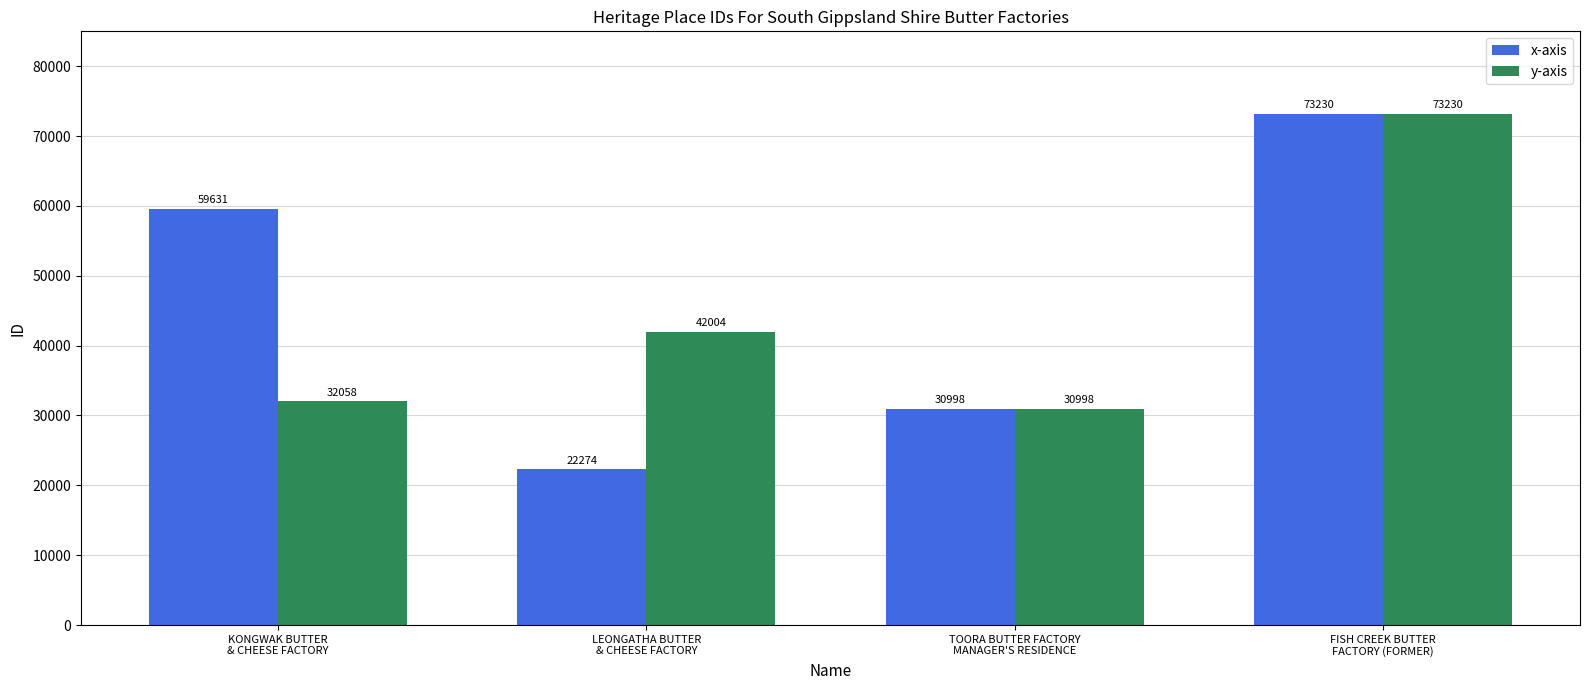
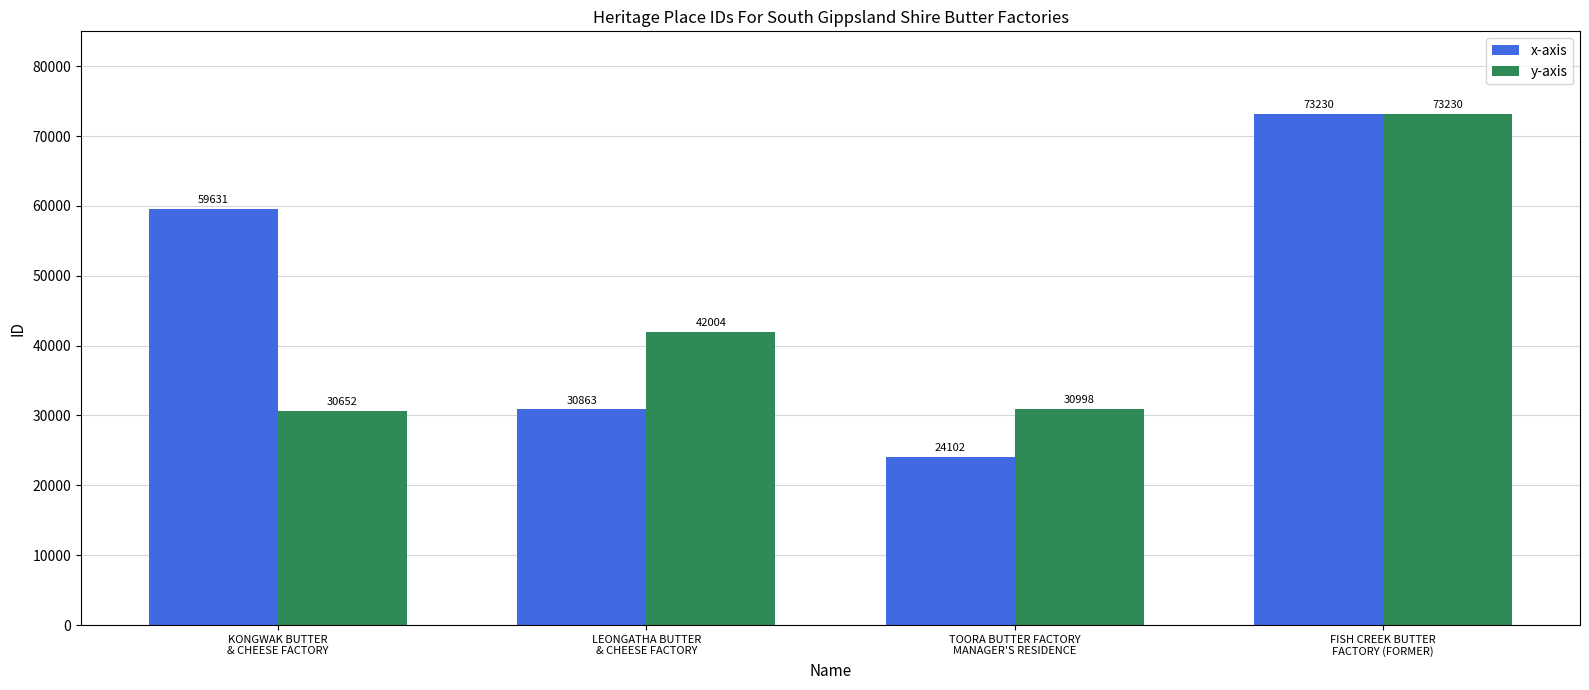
  {
    "x-axis": {
      "KONGWAK BUTTER & CHEESE FACTORY": 59631,
-     "LEONGATHA BUTTER & CHEESE FACTORY": 22274,
-     "TOORA BUTTER FACTORY MANAGER'S RESIDENCE": 30998,
+     "LEONGATHA BUTTER & CHEESE FACTORY": 30863,
+     "TOORA BUTTER FACTORY MANAGER'S RESIDENCE": 24102,
      "FISH CREEK BUTTER FACTORY (FORMER)": 73230
    },
    "y-axis": {
-     "KONGWAK BUTTER & CHEESE FACTORY": 32058,
+     "KONGWAK BUTTER & CHEESE FACTORY": 30652,
      "LEONGATHA BUTTER & CHEESE FACTORY": 42004,
      "TOORA BUTTER FACTORY MANAGER'S RESIDENCE": 30998,
      "FISH CREEK BUTTER FACTORY (FORMER)": 73230
    }
  }
